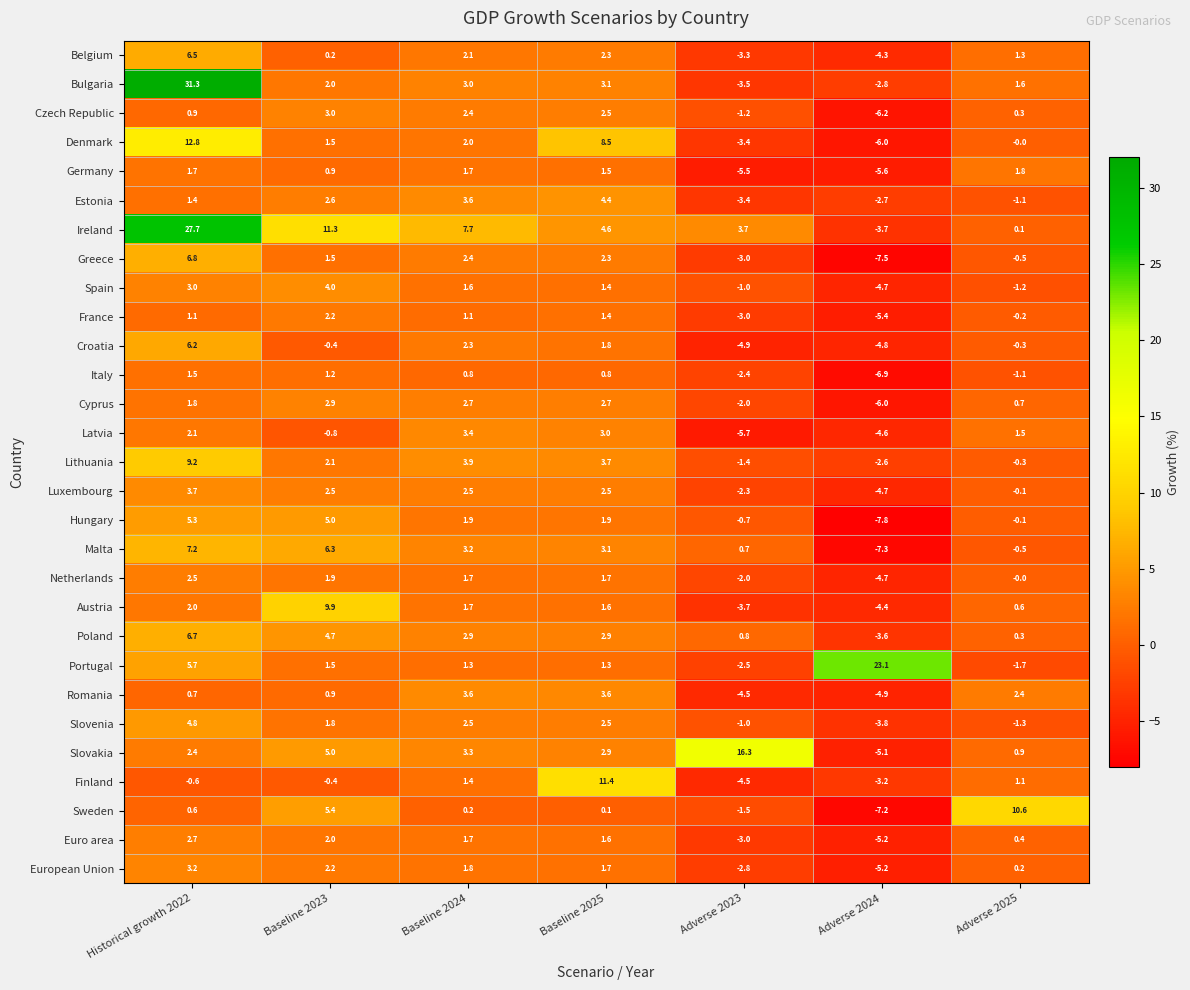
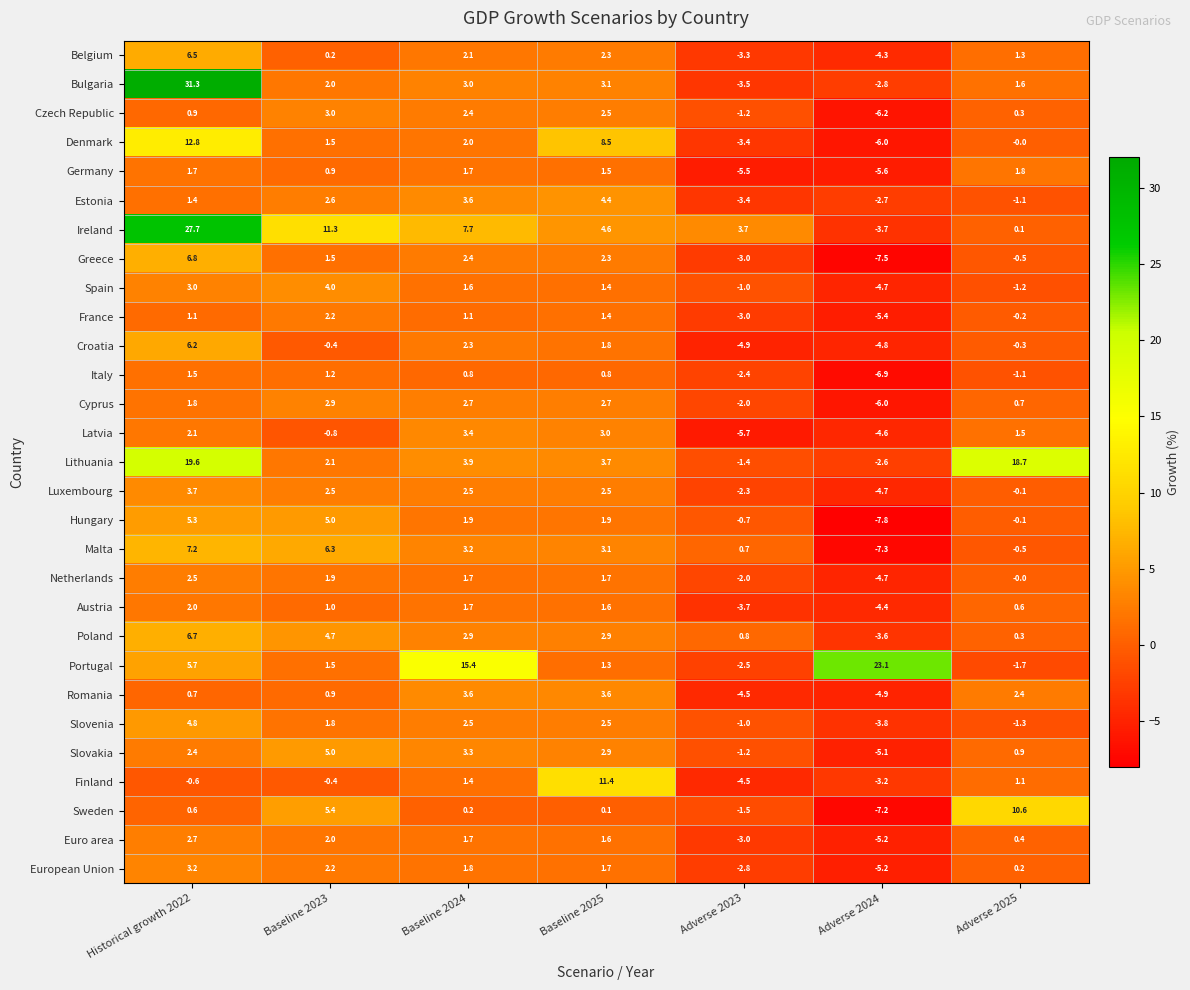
  {
    "Lithuania": {
-     "Historical growth 2022": 9.2,
+     "Historical growth 2022": 19.6,
      "Baseline 2023": 2.1,
      "Baseline 2024": 3.9,
      "Baseline 2025": 3.7,
      "Adverse 2023": -1.4,
      "Adverse 2024": -2.6,
-     "Adverse 2025": -0.3
+     "Adverse 2025": 18.7
    },
    "Austria": {
      "Historical growth 2022": 2.0,
-     "Baseline 2023": 9.9,
+     "Baseline 2023": 1.0,
      "Baseline 2024": 1.7,
      "Baseline 2025": 1.6,
      "Adverse 2023": -3.7,
      "Adverse 2024": -4.4,
      "Adverse 2025": 0.6
    },
    "Portugal": {
      "Historical growth 2022": 5.7,
      "Baseline 2023": 1.5,
-     "Baseline 2024": 1.3,
+     "Baseline 2024": 15.4,
      "Baseline 2025": 1.3,
      "Adverse 2023": -2.5,
      "Adverse 2024": 23.1,
      "Adverse 2025": -1.7
    },
    "Slovakia": {
      "Historical growth 2022": 2.4,
      "Baseline 2023": 5.0,
      "Baseline 2024": 3.3,
      "Baseline 2025": 2.9,
-     "Adverse 2023": 16.3,
+     "Adverse 2023": -1.2,
      "Adverse 2024": -5.1,
      "Adverse 2025": 0.9
    }
  }
